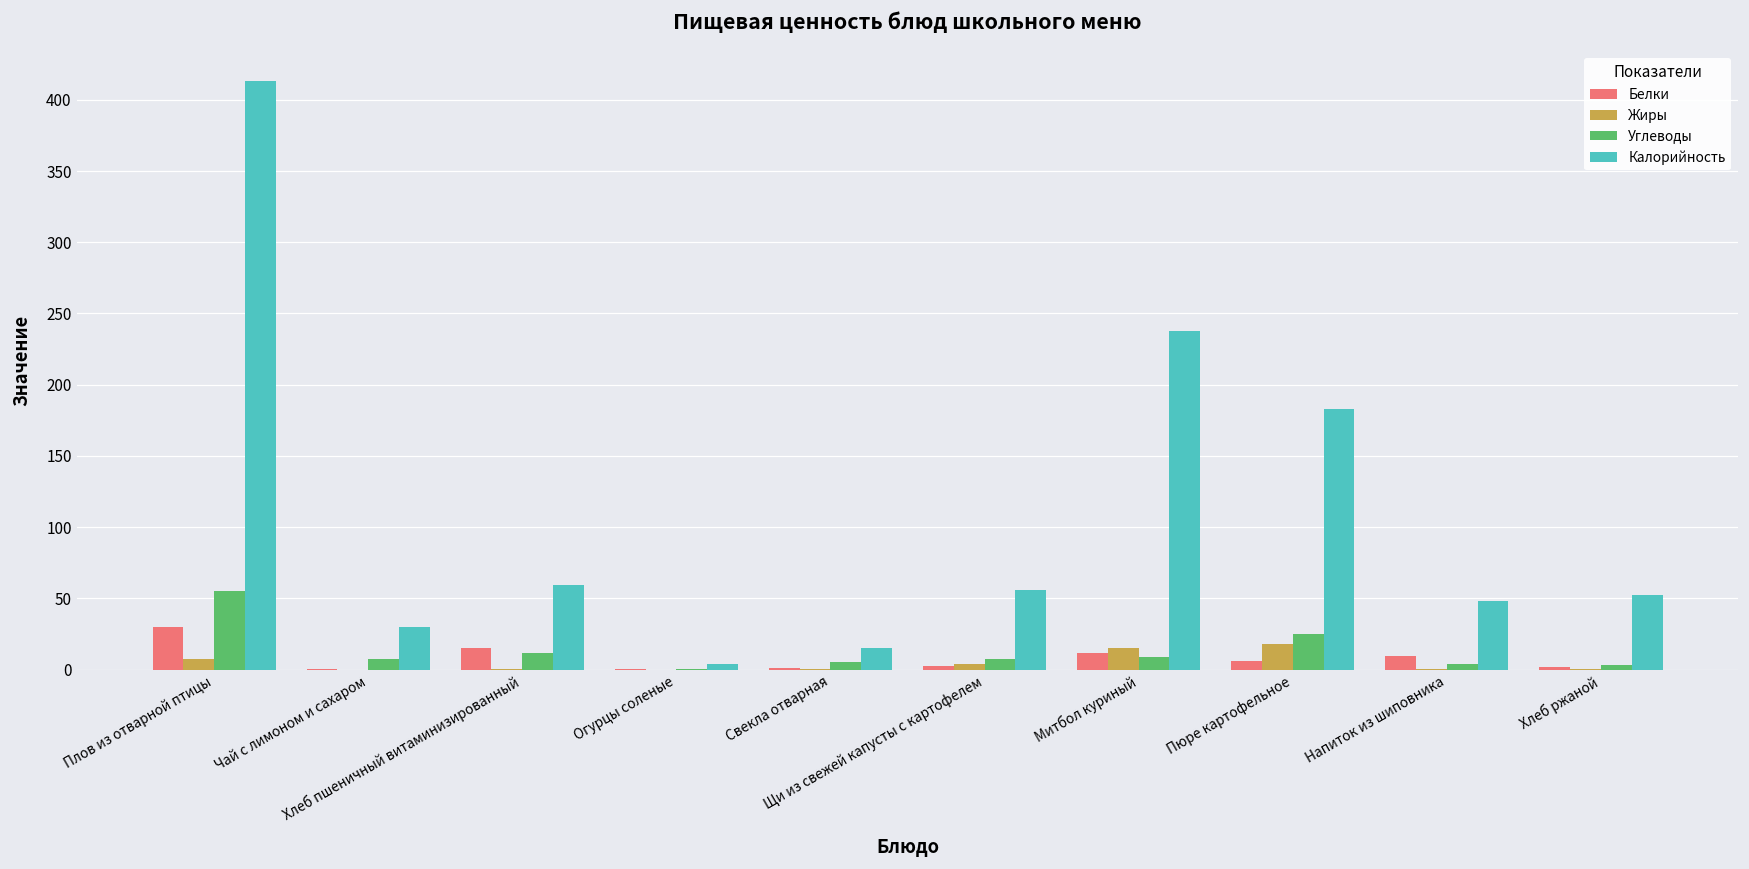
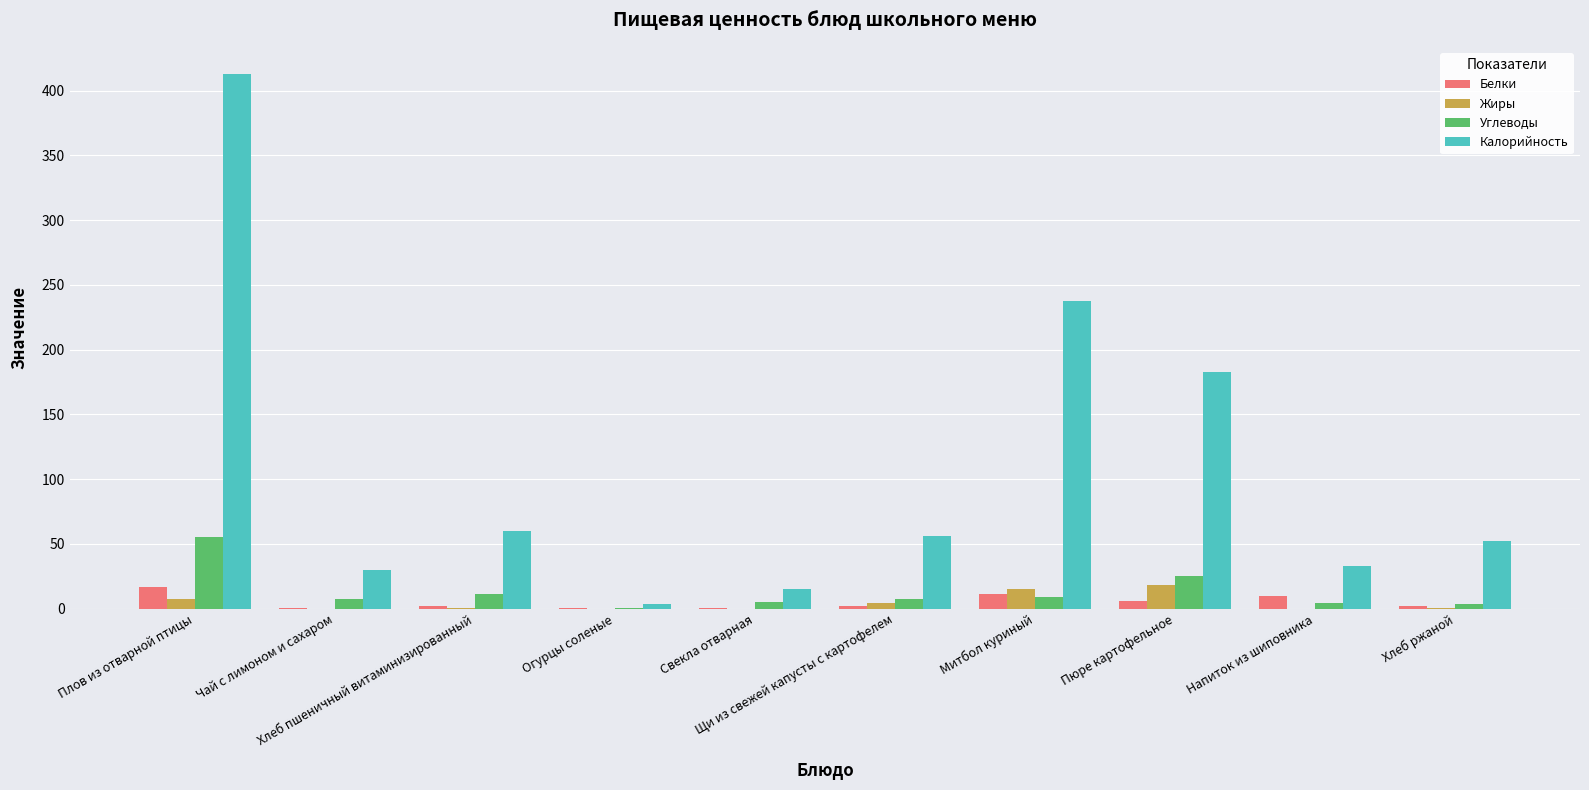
  {
    "Белки": {
-     "Плов из отварной птицы": 30,
-     "Хлеб пшеничный витаминизированный": 15,
+     "Плов из отварной птицы": 17,
+     "Хлеб пшеничный витаминизированный": 2,
      "Щи из свежей капусты с картофелем": 2,
      "Митбол куриный": 11,
      "Пюре картофельное": 6,
      "Напиток из шиповника": 10,
      "Хлеб ржаной": 2
    },
    "Жиры": {
      "Плов из отварной птицы": 8,
      "Чай с лимоном и сахаром": 0,
      "Щи из свежей капусты с картофелем": 4,
      "Митбол куриный": 15,
      "Пюре картофельное": 18
    },
    "Углеводы": {
      "Плов из отварной птицы": 55,
      "Чай с лимоном и сахаром": 7,
      "Хлеб пшеничный витаминизированный": 11,
      "Свекла отварная": 5,
      "Щи из свежей капусты с картофелем": 7,
      "Митбол куриный": 9,
      "Пюре картофельное": 25,
      "Напиток из шиповника": 4,
      "Хлеб ржаной": 4
    },
    "Калорийность": {
      "Плов из отварной птицы": 413,
      "Чай с лимоном и сахаром": 30,
      "Хлеб пшеничный витаминизированный": 60,
      "Огурцы соленые": 4,
      "Свекла отварная": 15,
      "Щи из свежей капусты с картофелем": 56,
      "Митбол куриный": 237,
      "Пюре картофельное": 183,
-     "Напиток из шиповника": 48,
+     "Напиток из шиповника": 33,
      "Хлеб ржаной": 52
    }
  }
